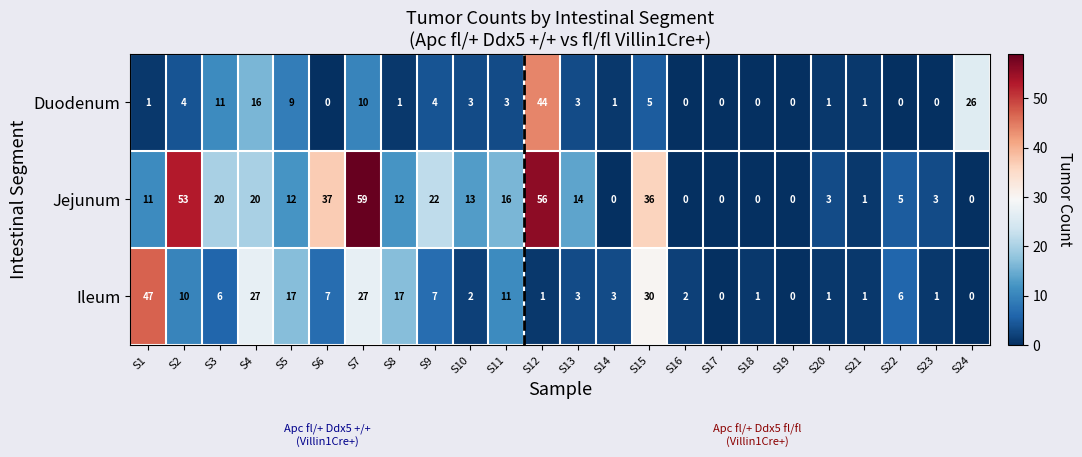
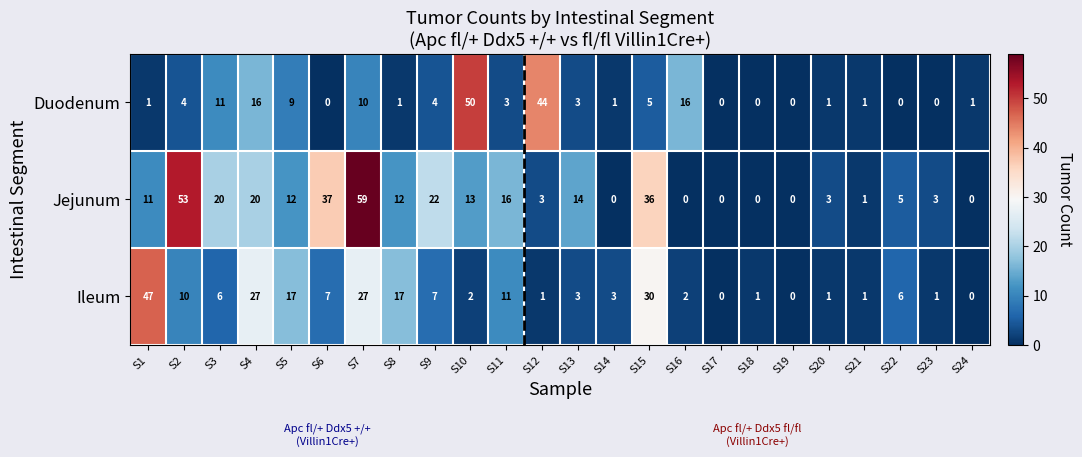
  {
    "Duodenum": {
      "S1": 1,
      "S2": 4,
      "S3": 11,
      "S4": 16,
      "S5": 9,
      "S6": 0,
      "S7": 10,
      "S8": 1,
      "S9": 4,
-     "S10": 3,
+     "S10": 50,
      "S11": 3,
      "S12": 44,
      "S13": 3,
      "S14": 1,
      "S15": 5,
-     "S16": 0,
+     "S16": 16,
      "S17": 0,
      "S18": 0,
      "S19": 0,
      "S20": 1,
      "S21": 1,
      "S22": 0,
      "S23": 0,
-     "S24": 26
+     "S24": 1
    },
    "Jejunum": {
      "S1": 11,
      "S2": 53,
      "S3": 20,
      "S4": 20,
      "S5": 12,
      "S6": 37,
      "S7": 59,
      "S8": 12,
      "S9": 22,
      "S10": 13,
      "S11": 16,
-     "S12": 56,
+     "S12": 3,
      "S13": 14,
      "S14": 0,
      "S15": 36,
      "S16": 0,
      "S17": 0,
      "S18": 0,
      "S19": 0,
      "S20": 3,
      "S21": 1,
      "S22": 5,
      "S23": 3,
      "S24": 0
    },
    "Ileum": {
      "S1": 47,
      "S2": 10,
      "S3": 6,
      "S4": 27,
      "S5": 17,
      "S6": 7,
      "S7": 27,
      "S8": 17,
      "S9": 7,
      "S10": 2,
      "S11": 11,
      "S12": 1,
      "S13": 3,
      "S14": 3,
      "S15": 30,
      "S16": 2,
      "S17": 0,
      "S18": 1,
      "S19": 0,
      "S20": 1,
      "S21": 1,
      "S22": 6,
      "S23": 1,
      "S24": 0
    }
  }
